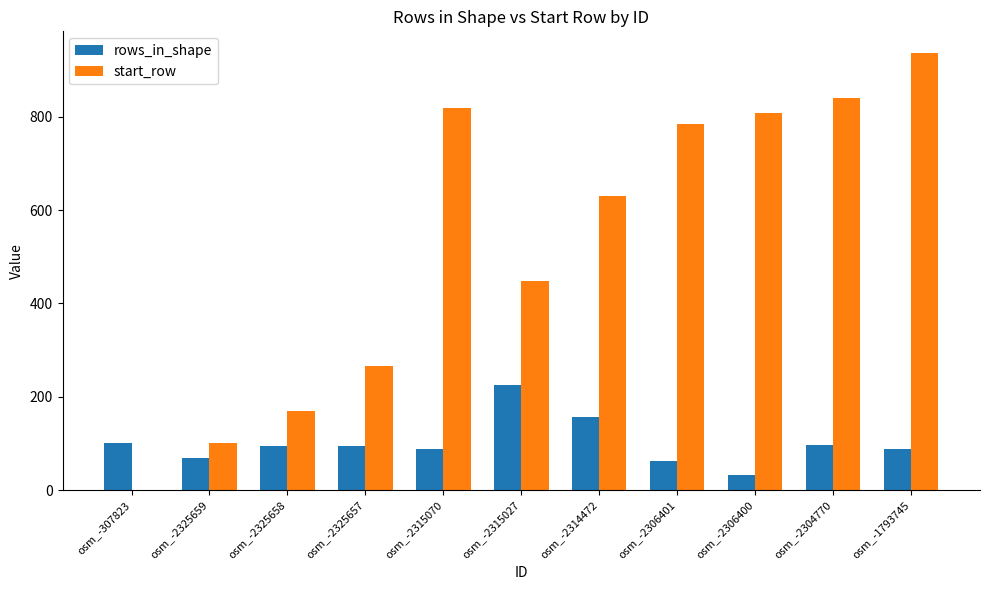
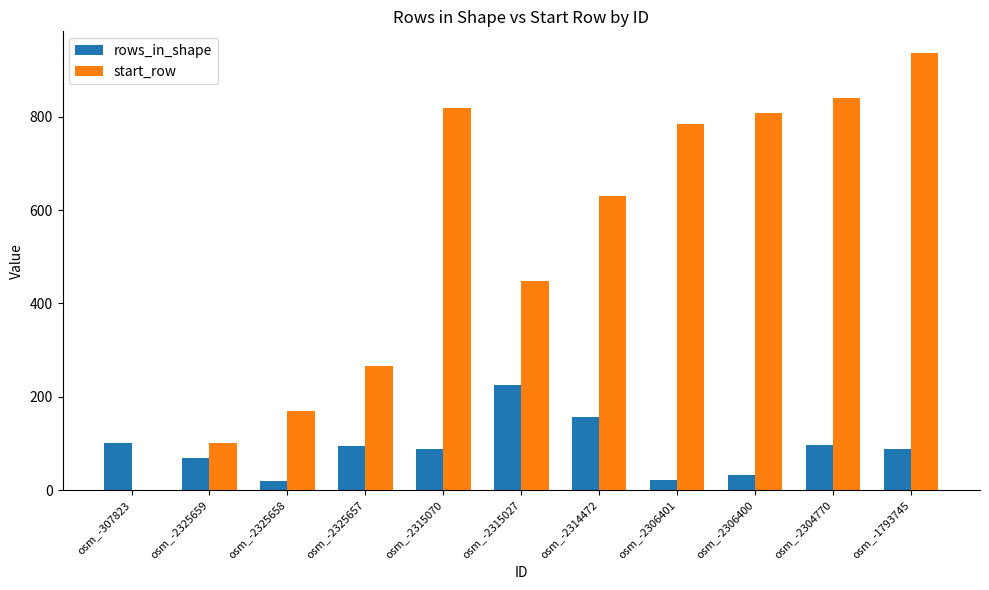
  {
    "rows_in_shape": {
      "osm_-307823": 100,
      "osm_-2325659": 70,
-     "osm_-2325658": 100,
+     "osm_-2325658": 20,
      "osm_-2325657": 100,
      "osm_-2315070": 90,
      "osm_-2315027": 230,
      "osm_-2314472": 160,
-     "osm_-2306401": 60,
+     "osm_-2306401": 20,
      "osm_-2306400": 30,
      "osm_-2304770": 100,
      "osm_-1793745": 90
    },
    "start_row": {
      "osm_-2325659": 100,
      "osm_-2325658": 170,
      "osm_-2325657": 270,
      "osm_-2315070": 820,
      "osm_-2315027": 450,
      "osm_-2314472": 630,
      "osm_-2306401": 790,
      "osm_-2306400": 810,
      "osm_-2304770": 840,
      "osm_-1793745": 940
    }
  }
